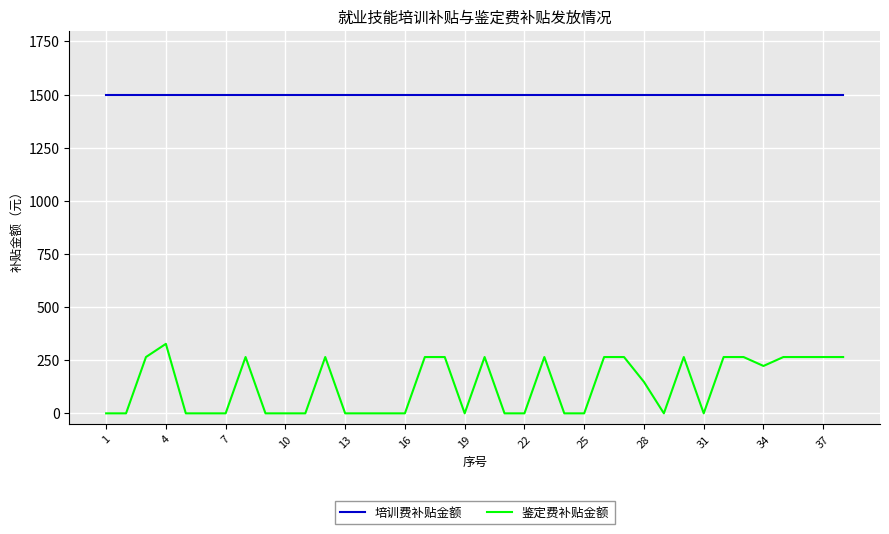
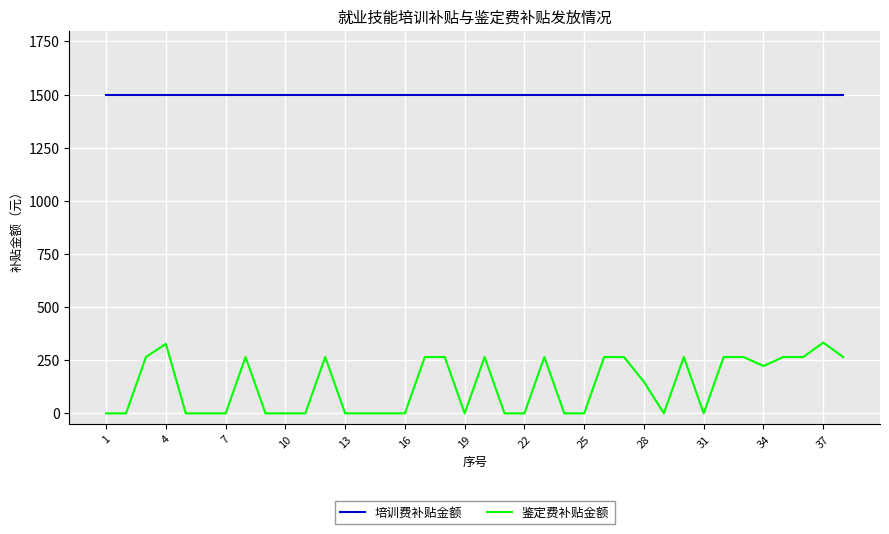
  {
    "培训费补贴金额": {
      "1": 1500,
      "4": 1500,
      "7": 1500,
      "10": 1500,
      "13": 1500,
      "16": 1500,
      "19": 1500,
      "22": 1500,
      "25": 1500,
      "28": 1500,
      "31": 1500,
      "34": 1500,
      "37": 1500
    },
    "鉴定费补贴金额": {
      "1": 0,
      "4": 330,
      "7": 0,
      "10": 0,
      "13": 0,
      "16": 0,
      "19": 0,
      "22": 0,
      "25": 0,
      "28": 150,
      "31": 0,
      "34": 220,
-     "37": 270
+     "37": 330
    }
  }
